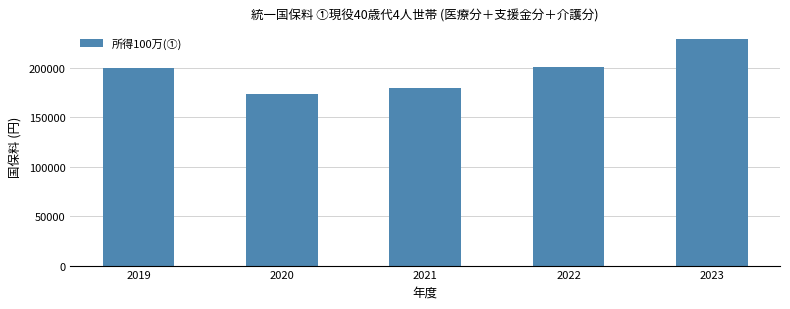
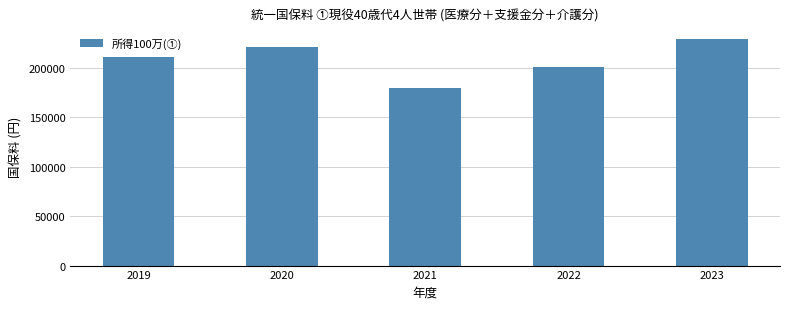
  {
-   "2019": 200000,
-   "2020": 170000,
+   "2019": 210000,
+   "2020": 220000,
    "2021": 180000,
    "2022": 200000,
    "2023": 230000
  }
